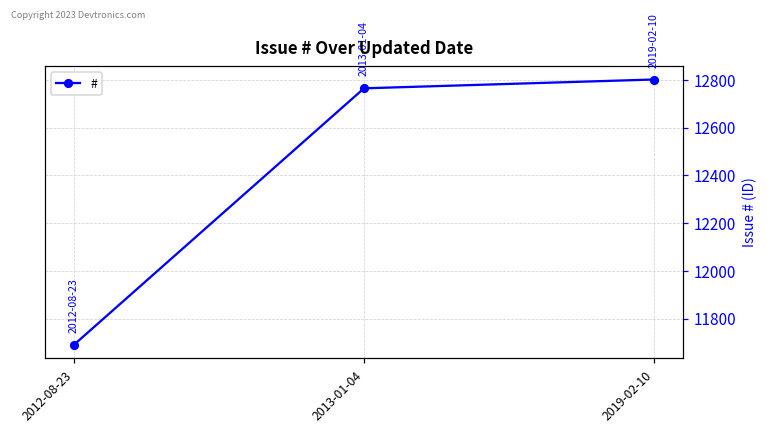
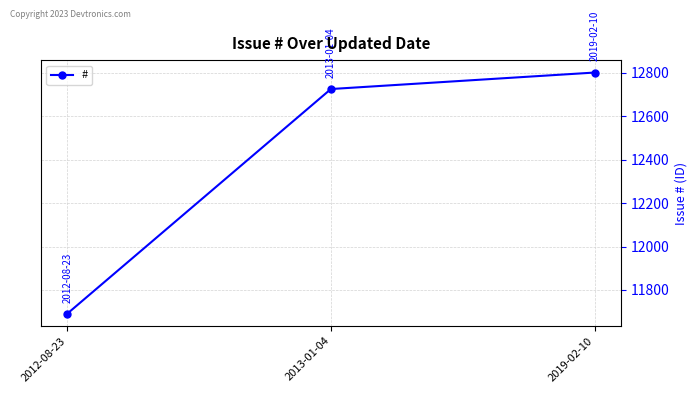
  {
-   "2013-01-04": 12770
+   "2013-01-04": 12730
  }
